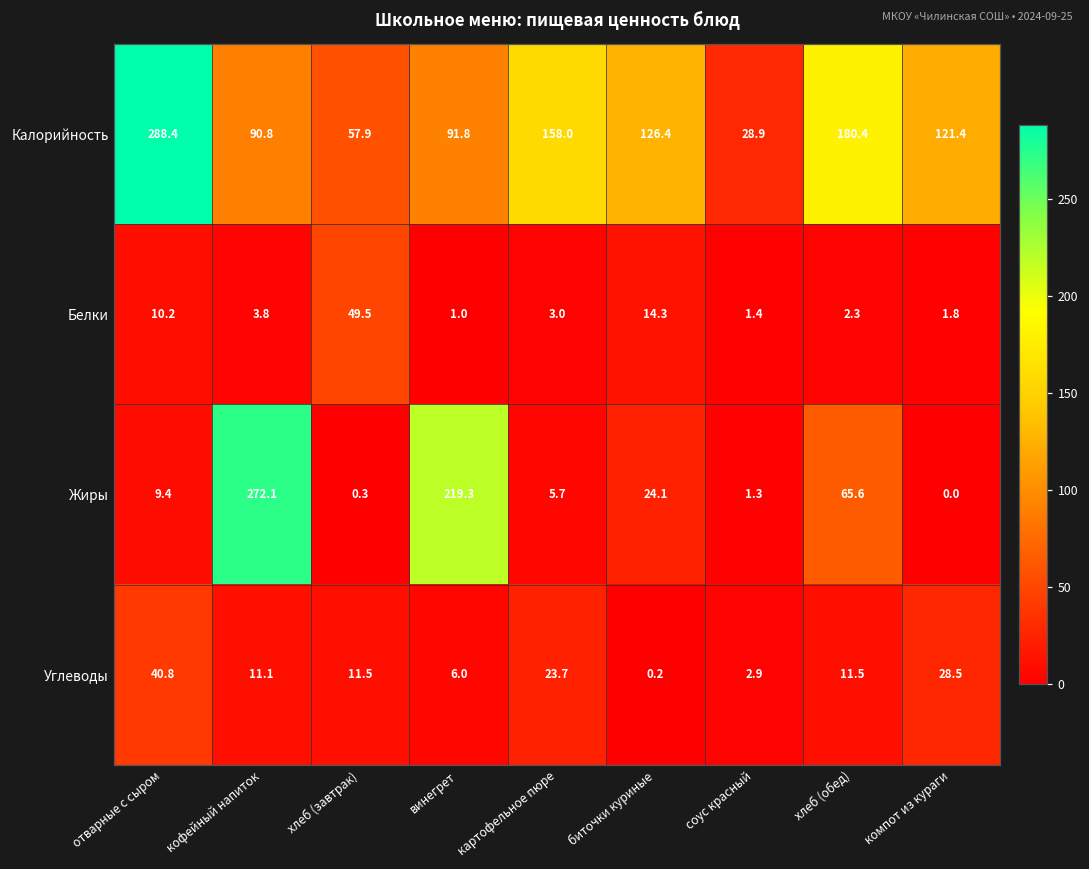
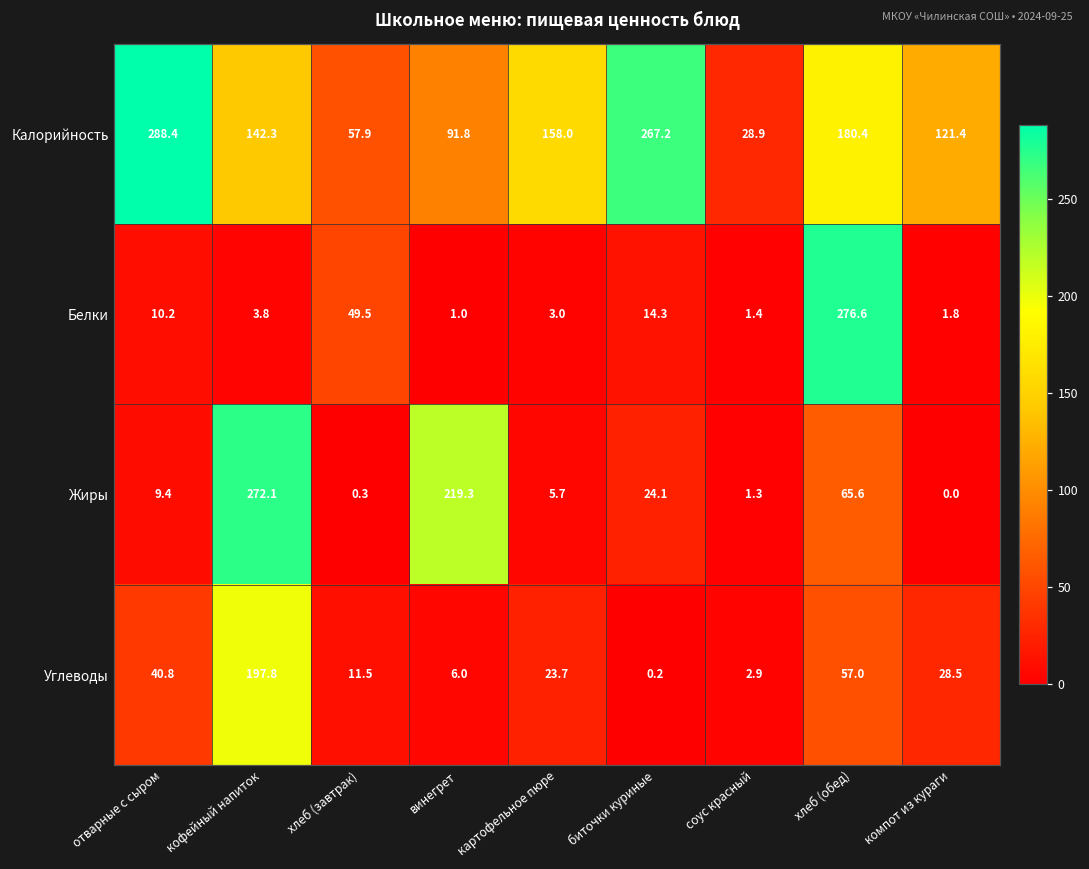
  {
    "Калорийность": {
      "отварные с сыром": 288.4,
-     "кофейный напиток": 90.8,
+     "кофейный напиток": 142.3,
      "хлеб (завтрак)": 57.9,
      "винегрет": 91.8,
      "картофельное пюре": 158.0,
-     "биточки куриные": 126.4,
+     "биточки куриные": 267.2,
      "соус красный": 28.9,
      "хлеб (обед)": 180.4,
      "компот из кураги": 121.4
    },
    "Белки": {
      "отварные с сыром": 10.2,
      "кофейный напиток": 3.8,
      "хлеб (завтрак)": 49.5,
      "винегрет": 1.0,
      "картофельное пюре": 3.0,
      "биточки куриные": 14.3,
      "соус красный": 1.4,
-     "хлеб (обед)": 2.3,
+     "хлеб (обед)": 276.6,
      "компот из кураги": 1.8
    },
    "Жиры": {
      "отварные с сыром": 9.4,
      "кофейный напиток": 272.1,
      "хлеб (завтрак)": 0.3,
      "винегрет": 219.3,
      "картофельное пюре": 5.7,
      "биточки куриные": 24.1,
      "соус красный": 1.3,
      "хлеб (обед)": 65.6,
      "компот из кураги": 0.0
    },
    "Углеводы": {
      "отварные с сыром": 40.8,
-     "кофейный напиток": 11.1,
+     "кофейный напиток": 197.8,
      "хлеб (завтрак)": 11.5,
      "винегрет": 6.0,
      "картофельное пюре": 23.7,
      "биточки куриные": 0.2,
      "соус красный": 2.9,
-     "хлеб (обед)": 11.5,
+     "хлеб (обед)": 57.0,
      "компот из кураги": 28.5
    }
  }
